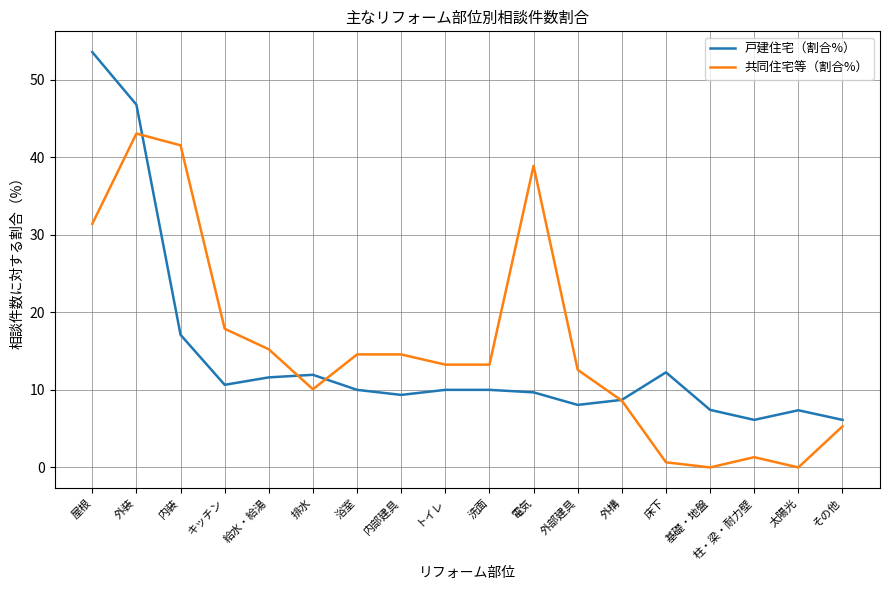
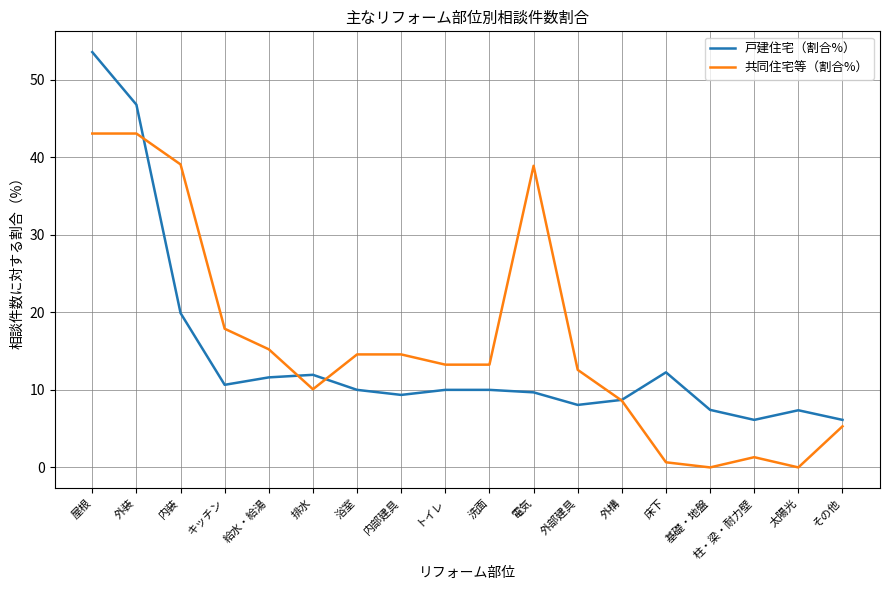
  {
    "戸建住宅（割合%）": {
      "屋根": 54,
      "外装": 47,
-     "内装": 17,
+     "内装": 20,
      "キッチン": 11,
      "給水・給湯": 12,
      "排水": 12,
      "浴室": 10,
      "内部建具": 9,
      "トイレ": 10,
      "洗面": 10,
      "電気": 10,
      "外部建具": 8,
      "床下": 12,
      "基礎・地盤": 7,
      "柱・梁・耐力壁": 6,
      "太陽光": 7,
      "その他": 6
    },
    "共同住宅等（割合%）": {
-     "屋根": 31,
+     "屋根": 43,
      "外装": 43,
-     "内装": 42,
+     "内装": 39,
      "キッチン": 18,
      "給水・給湯": 15,
      "排水": 10,
      "浴室": 15,
      "内部建具": 15,
      "トイレ": 13,
      "洗面": 13,
      "電気": 39,
      "外部建具": 13,
      "床下": 1,
      "基礎・地盤": 0,
      "柱・梁・耐力壁": 1,
      "太陽光": 0,
      "その他": 5
    }
  }
